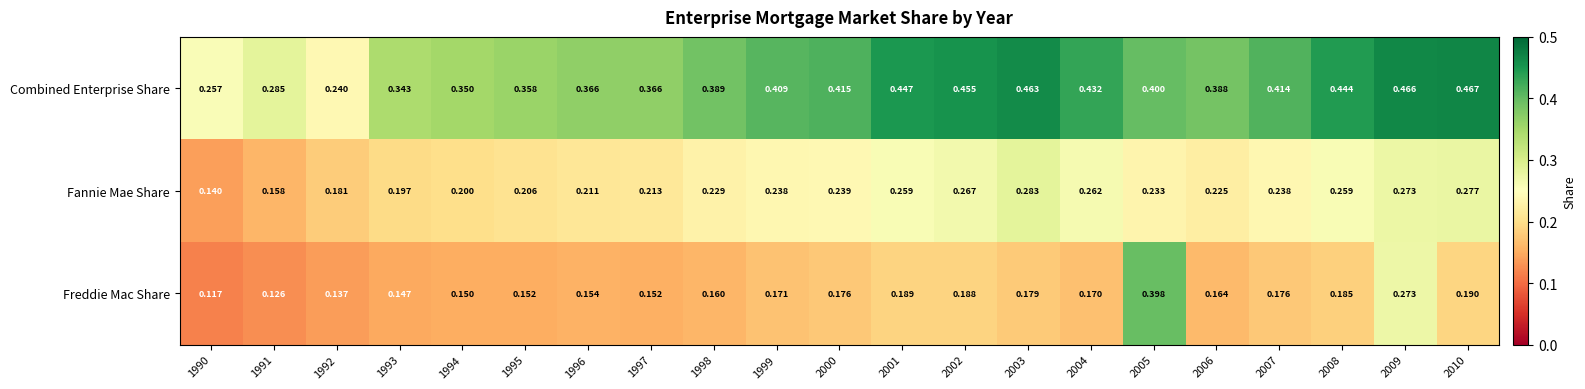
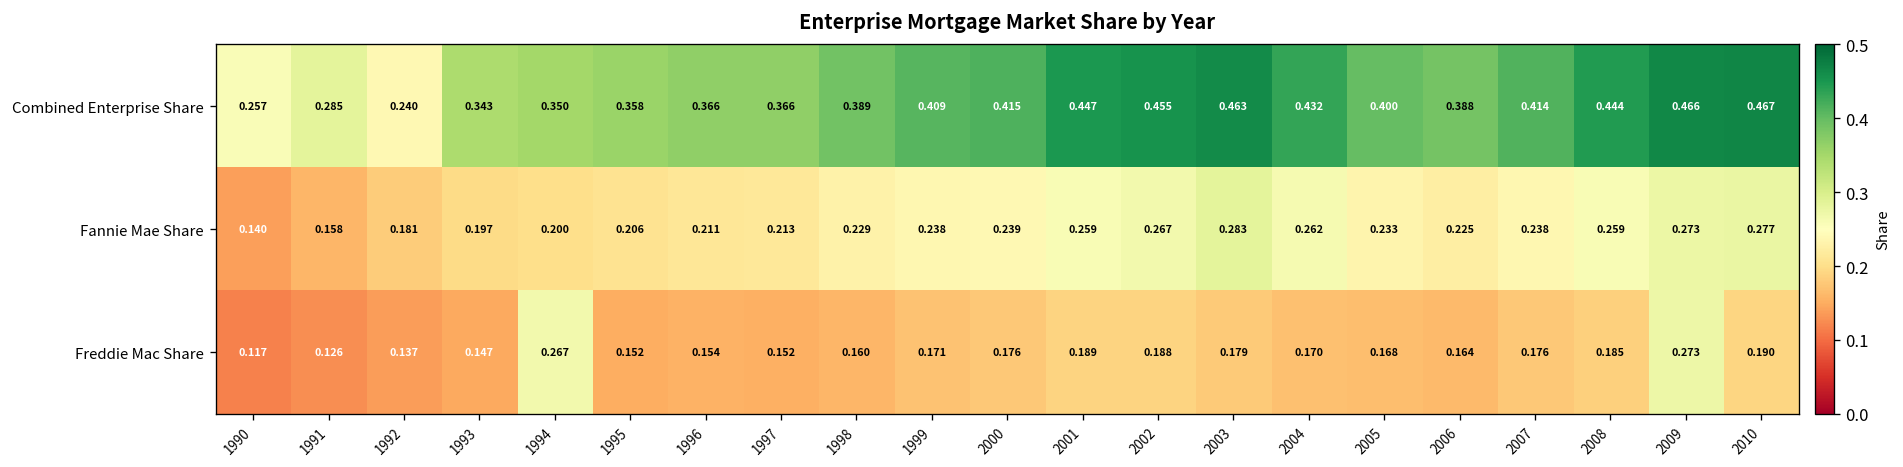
  {
    "Combined Enterprise Share": {
      "1990": 0.257,
      "1991": 0.285,
      "1992": 0.240,
      "1993": 0.343,
      "1994": 0.350,
      "1995": 0.358,
      "1996": 0.366,
      "1997": 0.366,
      "1998": 0.389,
      "1999": 0.409,
      "2000": 0.415,
      "2001": 0.447,
      "2002": 0.455,
      "2003": 0.463,
      "2004": 0.432,
      "2005": 0.400,
      "2006": 0.388,
      "2007": 0.414,
      "2008": 0.444,
      "2009": 0.466,
      "2010": 0.467
    },
    "Fannie Mae Share": {
      "1990": 0.140,
      "1991": 0.158,
      "1992": 0.181,
      "1993": 0.197,
      "1994": 0.200,
      "1995": 0.206,
      "1996": 0.211,
      "1997": 0.213,
      "1998": 0.229,
      "1999": 0.238,
      "2000": 0.239,
      "2001": 0.259,
      "2002": 0.267,
      "2003": 0.283,
      "2004": 0.262,
      "2005": 0.233,
      "2006": 0.225,
      "2007": 0.238,
      "2008": 0.259,
      "2009": 0.273,
      "2010": 0.277
    },
    "Freddie Mac Share": {
      "1990": 0.117,
      "1991": 0.126,
      "1992": 0.137,
      "1993": 0.147,
-     "1994": 0.150,
+     "1994": 0.267,
      "1995": 0.152,
      "1996": 0.154,
      "1997": 0.152,
      "1998": 0.160,
      "1999": 0.171,
      "2000": 0.176,
      "2001": 0.189,
      "2002": 0.188,
      "2003": 0.179,
      "2004": 0.170,
-     "2005": 0.398,
+     "2005": 0.168,
      "2006": 0.164,
      "2007": 0.176,
      "2008": 0.185,
      "2009": 0.273,
      "2010": 0.190
    }
  }
